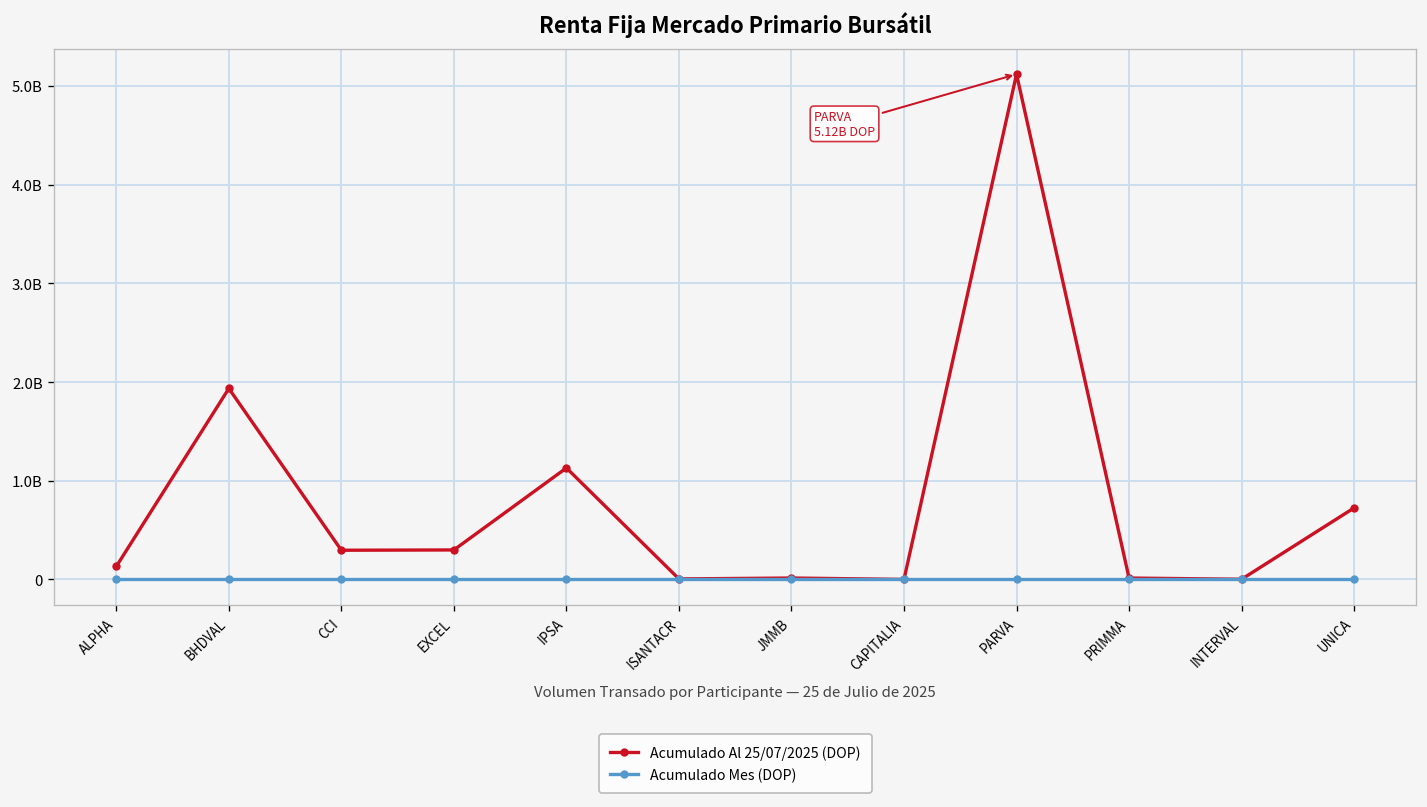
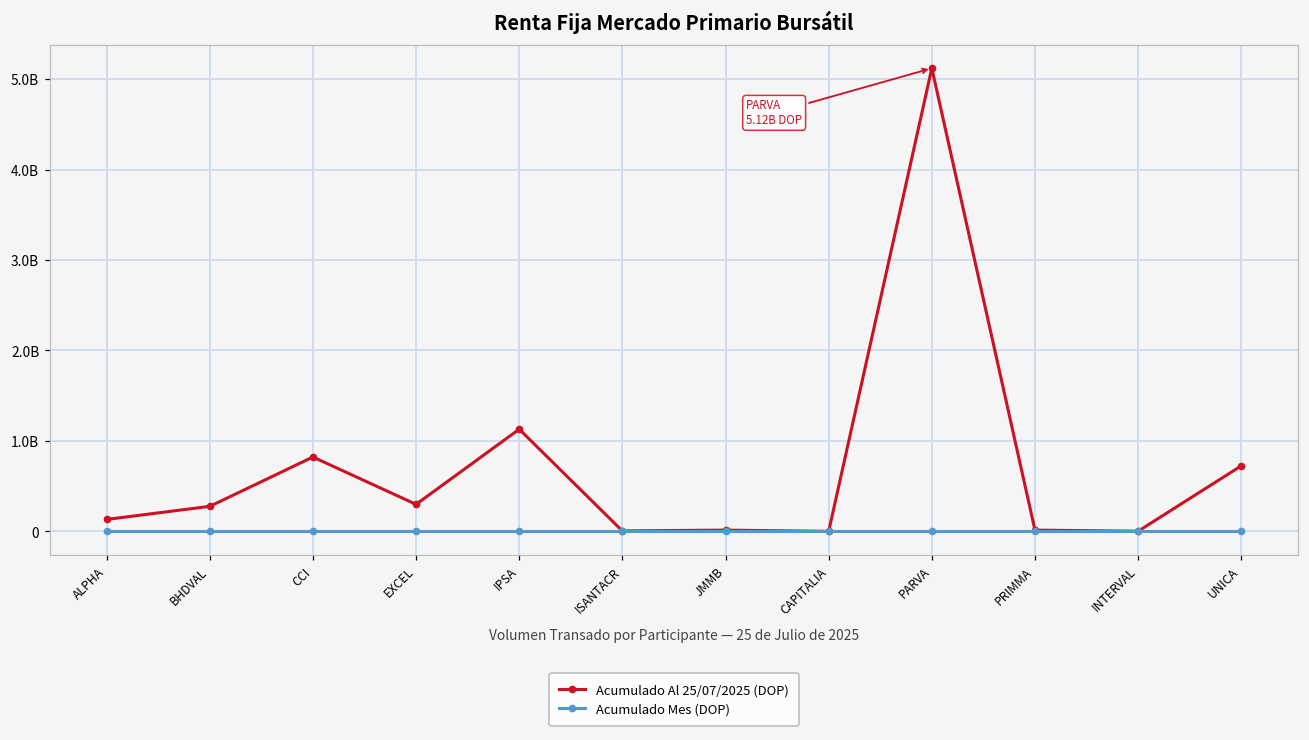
  {
    "Acumulado Al 25/07/2025 (DOP)": {
      "ALPHA": 100000000,
-     "BHDVAL": 1900000000,
-     "CCI": 300000000,
+     "BHDVAL": 300000000,
+     "CCI": 800000000,
      "EXCEL": 300000000,
      "IPSA": 1100000000,
      "UNICA": 700000000
    },
    "Acumulado Mes (DOP)": {
      "ALPHA": 0,
      "BHDVAL": 0,
      "CCI": 0,
      "EXCEL": 0,
      "IPSA": 0,
      "PARVA": 0,
      "UNICA": 0
    }
  }
